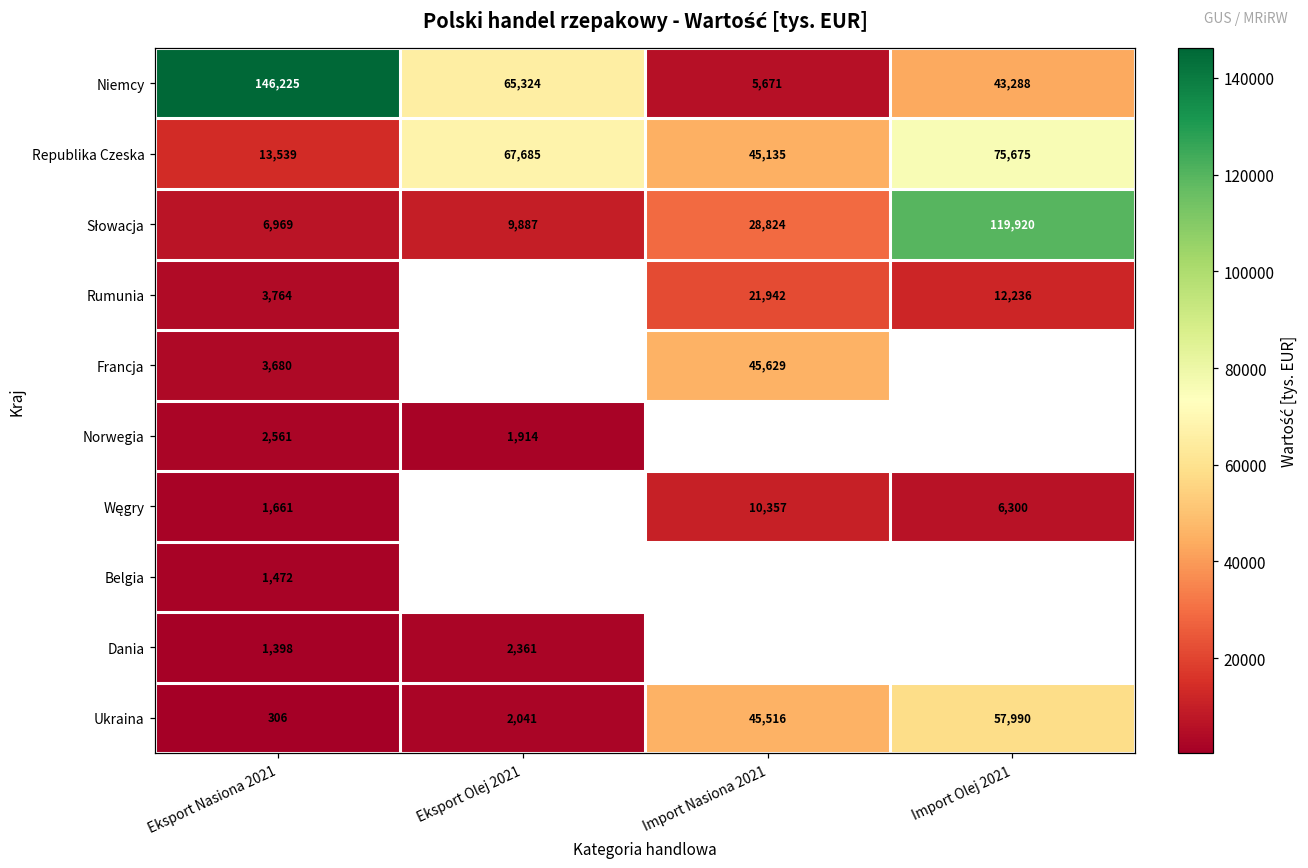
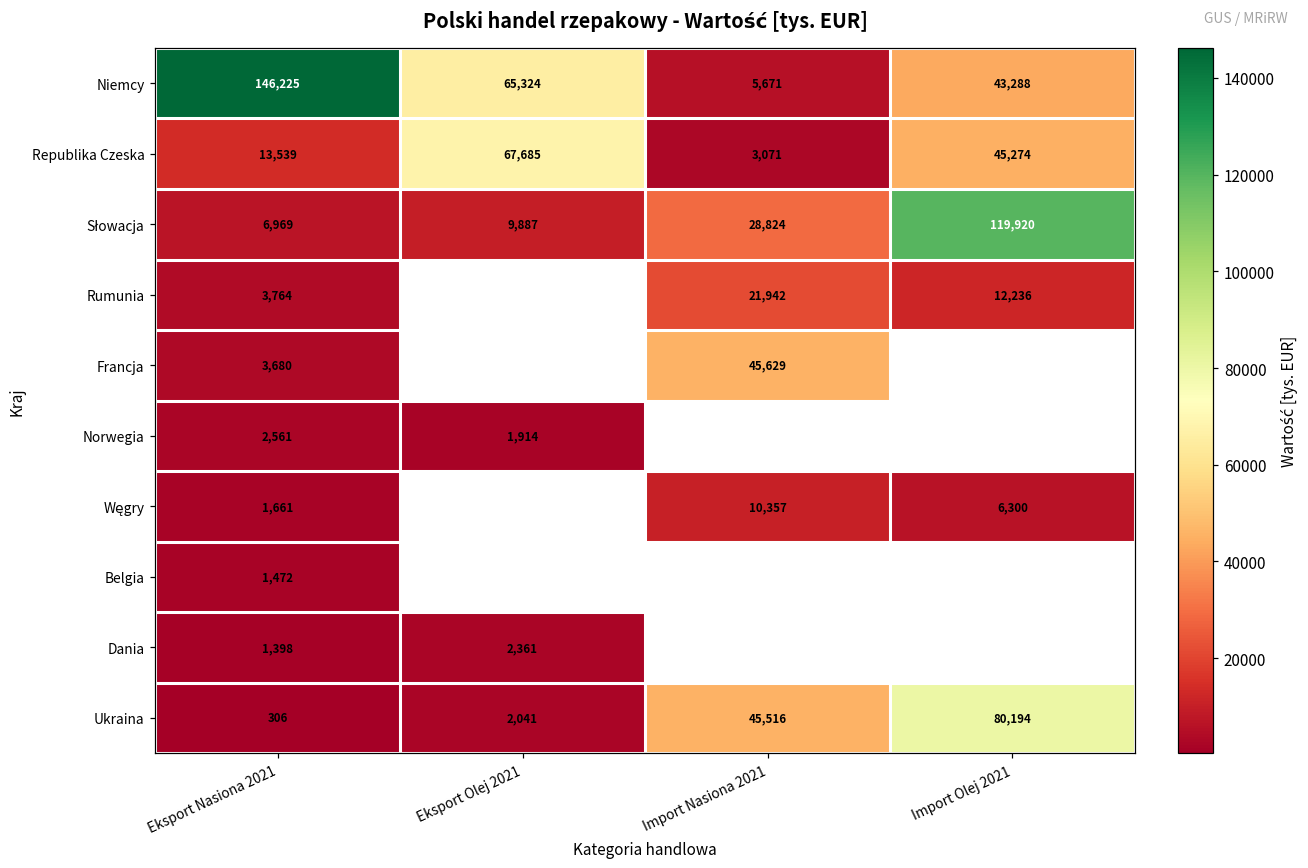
  {
    "Niemcy": {
      "Eksport Nasiona 2021": "146,225",
      "Eksport Olej 2021": "65,324",
      "Import Nasiona 2021": "5,671",
      "Import Olej 2021": "43,288"
    },
    "Republika Czeska": {
      "Eksport Nasiona 2021": "13,539",
      "Eksport Olej 2021": "67,685",
-     "Import Nasiona 2021": "45,135",
-     "Import Olej 2021": "75,675"
+     "Import Nasiona 2021": "3,071",
+     "Import Olej 2021": "45,274"
    },
    "Słowacja": {
      "Eksport Nasiona 2021": "6,969",
      "Eksport Olej 2021": "9,887",
      "Import Nasiona 2021": "28,824",
      "Import Olej 2021": "119,920"
    },
    "Rumunia": {
      "Eksport Nasiona 2021": "3,764",
      "Import Nasiona 2021": "21,942",
      "Import Olej 2021": "12,236"
    },
    "Francja": {
      "Eksport Nasiona 2021": "3,680",
      "Import Nasiona 2021": "45,629"
    },
    "Norwegia": {
      "Eksport Nasiona 2021": "2,561",
      "Eksport Olej 2021": "1,914"
    },
    "Węgry": {
      "Eksport Nasiona 2021": "1,661",
      "Import Nasiona 2021": "10,357",
      "Import Olej 2021": "6,300"
    },
    "Belgia": {
      "Eksport Nasiona 2021": "1,472"
    },
    "Dania": {
      "Eksport Nasiona 2021": "1,398",
      "Eksport Olej 2021": "2,361"
    },
    "Ukraina": {
      "Eksport Nasiona 2021": "306",
      "Eksport Olej 2021": "2,041",
      "Import Nasiona 2021": "45,516",
-     "Import Olej 2021": "57,990"
+     "Import Olej 2021": "80,194"
    }
  }
